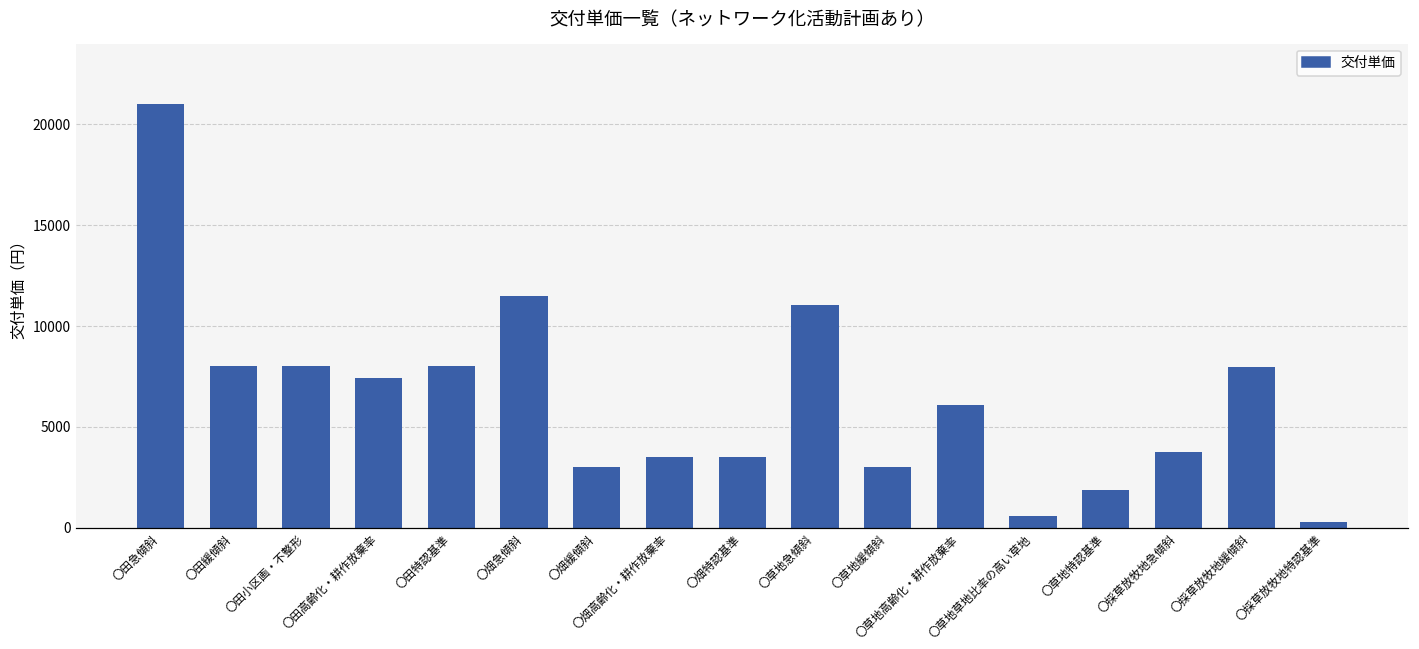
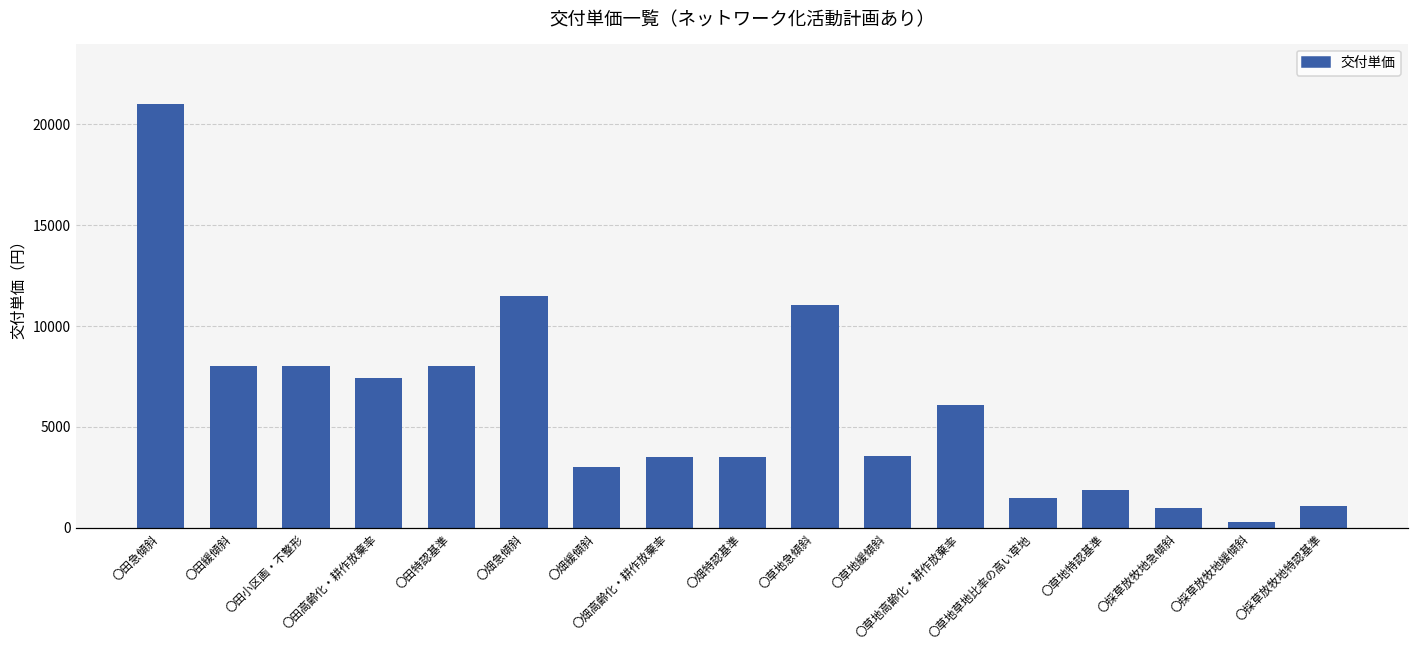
  {
    "〇田急傾斜": 21000,
    "〇田緩傾斜": 8000,
    "〇田小区画・不整形": 8000,
    "〇田高齢化・耕作放棄率": 7400,
    "〇田特認基準": 8000,
    "〇畑急傾斜": 11500,
    "〇畑緩傾斜": 3000,
    "〇畑高齢化・耕作放棄率": 3500,
    "〇畑特認基準": 3500,
    "〇草地急傾斜": 11000,
-   "〇草地緩傾斜": 3000,
+   "〇草地緩傾斜": 3600,
    "〇草地高齢化・耕作放棄率": 6100,
-   "〇草地草地比率の高い草地": 600,
+   "〇草地草地比率の高い草地": 1500,
    "〇草地特認基準": 1900,
-   "〇採草放牧地急傾斜": 3700,
-   "〇採草放牧地緩傾斜": 8000,
-   "〇採草放牧地特認基準": 300
+   "〇採草放牧地急傾斜": 1000,
+   "〇採草放牧地緩傾斜": 300,
+   "〇採草放牧地特認基準": 1100
  }
